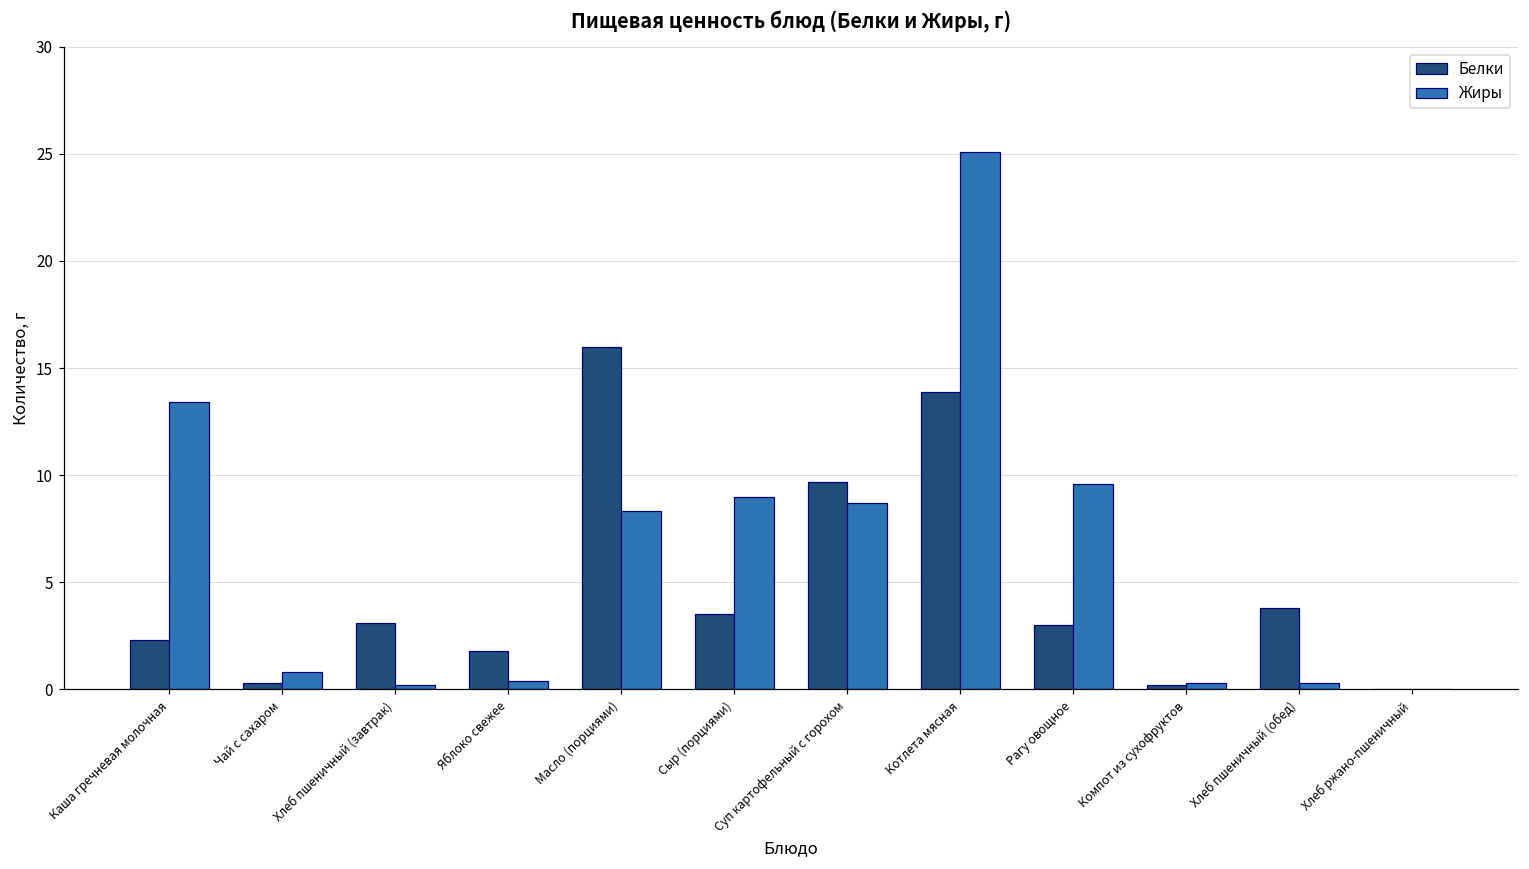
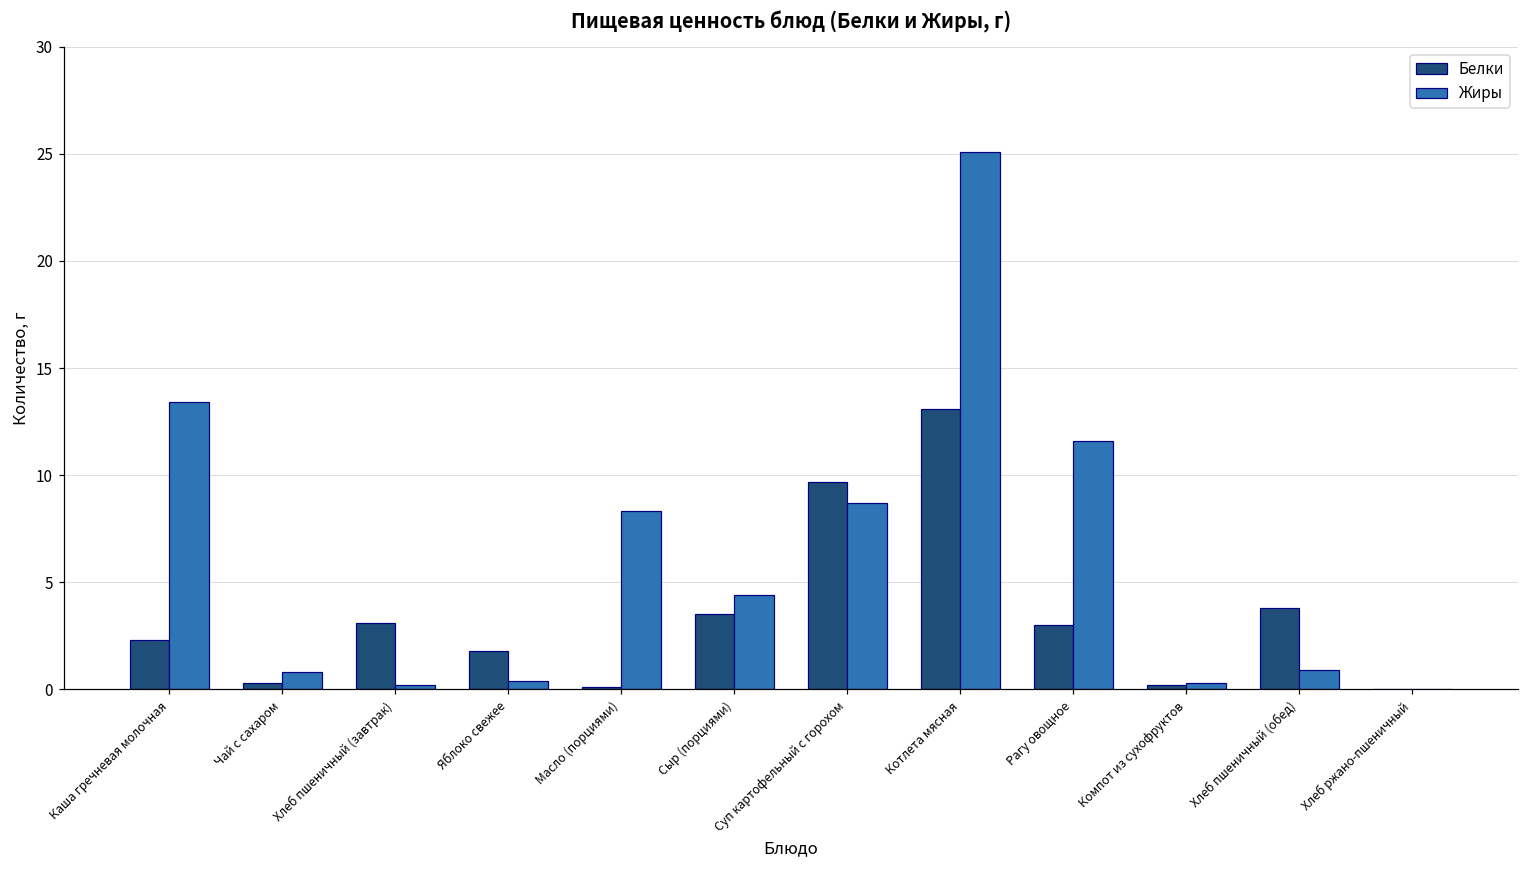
  {
    "Белки": {
      "Каша гречневая молочная": 2.3,
      "Чай c сахаром": 0.3,
      "Хлеб пшеничный (завтрак)": 3.1,
      "Яблоко свежее": 1.8,
-     "Масло (порциями)": 16.0,
+     "Масло (порциями)": 0.1,
      "Сыр (порциями)": 3.5,
      "Суп картофельный с горохом": 9.7,
-     "Котлета мясная": 13.9,
+     "Котлета мясная": 13.1,
      "Рагу овощное": 3.0,
      "Компот из сухофруктов": 0.2,
      "Хлеб пшеничный (обед)": 3.8,
      "Хлеб ржано-пшеничный": 0.0
    },
    "Жиры": {
      "Каша гречневая молочная": 13.4,
      "Чай c сахаром": 0.8,
      "Хлеб пшеничный (завтрак)": 0.2,
      "Яблоко свежее": 0.4,
      "Масло (порциями)": 8.3,
-     "Сыр (порциями)": 9.0,
+     "Сыр (порциями)": 4.4,
      "Суп картофельный с горохом": 8.7,
      "Котлета мясная": 25.1,
-     "Рагу овощное": 9.6,
+     "Рагу овощное": 11.6,
      "Компот из сухофруктов": 0.3,
-     "Хлеб пшеничный (обед)": 0.3,
+     "Хлеб пшеничный (обед)": 0.9,
      "Хлеб ржано-пшеничный": 0.0
    }
  }
